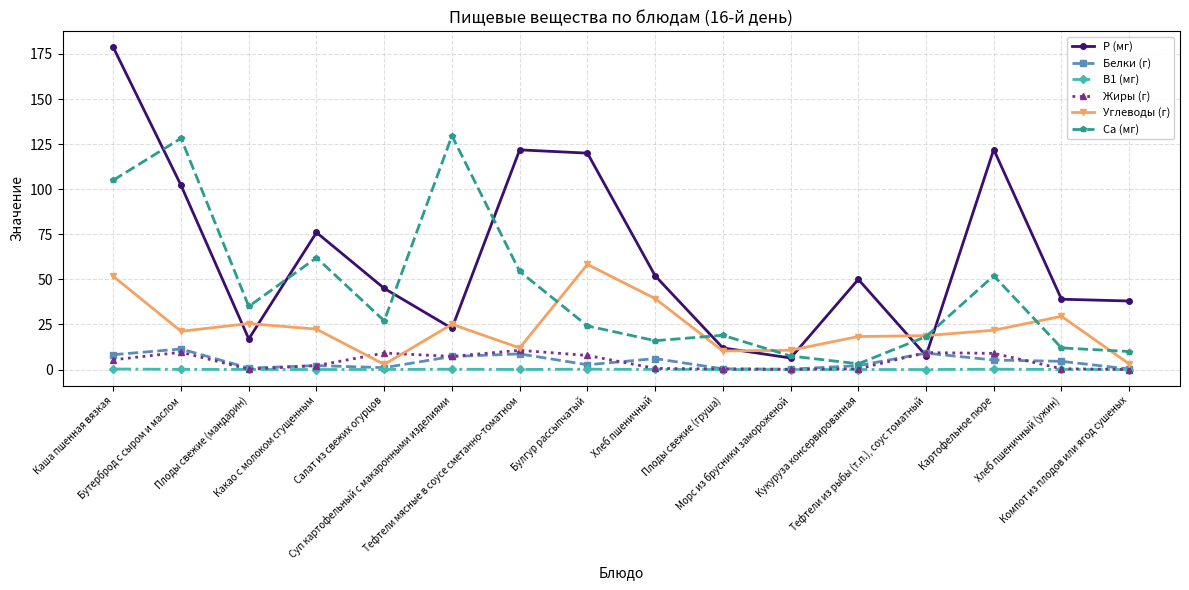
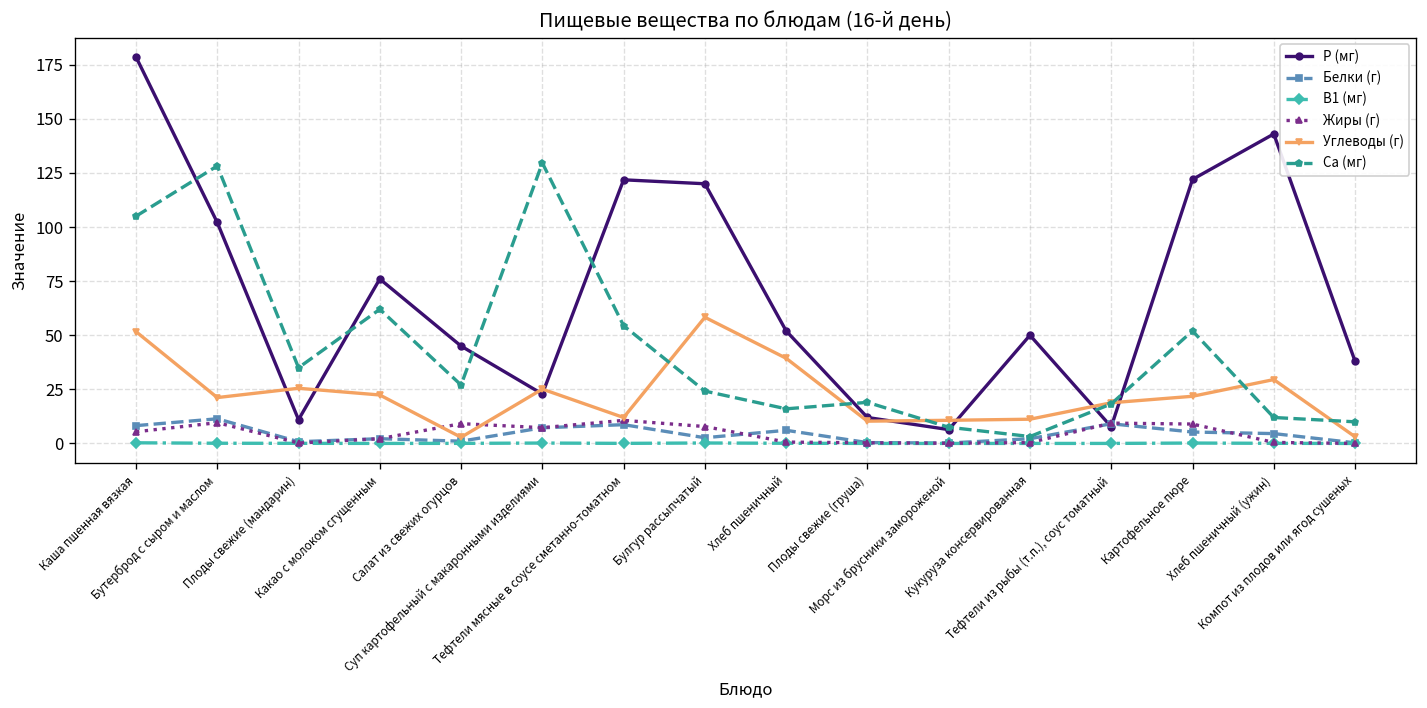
  {
    "Р (мг)": {
      "Каша пшенная вязкая": 179,
      "Бутерброд с сыром и маслом": 102,
-     "Плоды свежие (мандарин)": 17,
+     "Плоды свежие (мандарин)": 11,
      "Какао с молоком сгущенным": 76,
      "Салат из свежих огурцов": 45,
      "Суп картофельный с макаронными изделиями": 23,
      "Тефтели мясные в соусе сметанно-томатном": 122,
      "Булгур рассыпчатый": 120,
      "Хлеб пшеничный": 52,
      "Плоды свежие (груша)": 12,
      "Кукуруза консервированная": 50,
      "Тефтели из рыбы (т.п.), соус томатный": 8,
      "Картофельное пюре": 122,
-     "Хлеб пшеничный (ужин)": 39,
+     "Хлеб пшеничный (ужин)": 143,
      "Компот из плодов или ягод сушеных": 38
    },
    "Жиры (г)": {
      "Каша пшенная вязкая": 5,
      "Бутерброд с сыром и маслом": 10,
      "Салат из свежих огурцов": 9,
      "Булгур рассыпчатый": 8,
      "Картофельное пюре": 9
    },
    "Углеводы (г)": {
      "Каша пшенная вязкая": 52,
      "Бутерброд с сыром и маслом": 21,
      "Плоды свежие (мандарин)": 26,
      "Какао с молоком сгущенным": 22,
      "Салат из свежих огурцов": 3,
      "Суп картофельный с макаронными изделиями": 25,
      "Булгур рассыпчатый": 58,
      "Хлеб пшеничный": 39,
      "Плоды свежие (груша)": 10,
      "Морс из брусники замороженой": 11,
-     "Кукуруза консервированная": 18,
+     "Кукуруза консервированная": 11,
      "Картофельное пюре": 22,
      "Хлеб пшеничный (ужин)": 30,
      "Компот из плодов или ягод сушеных": 3
    }
  }
